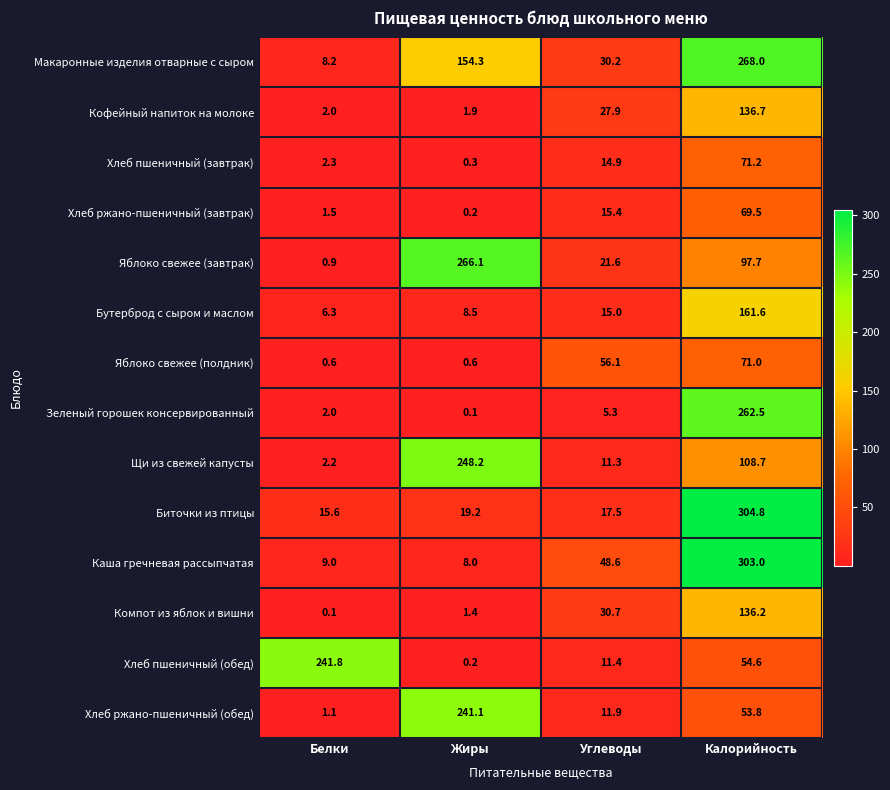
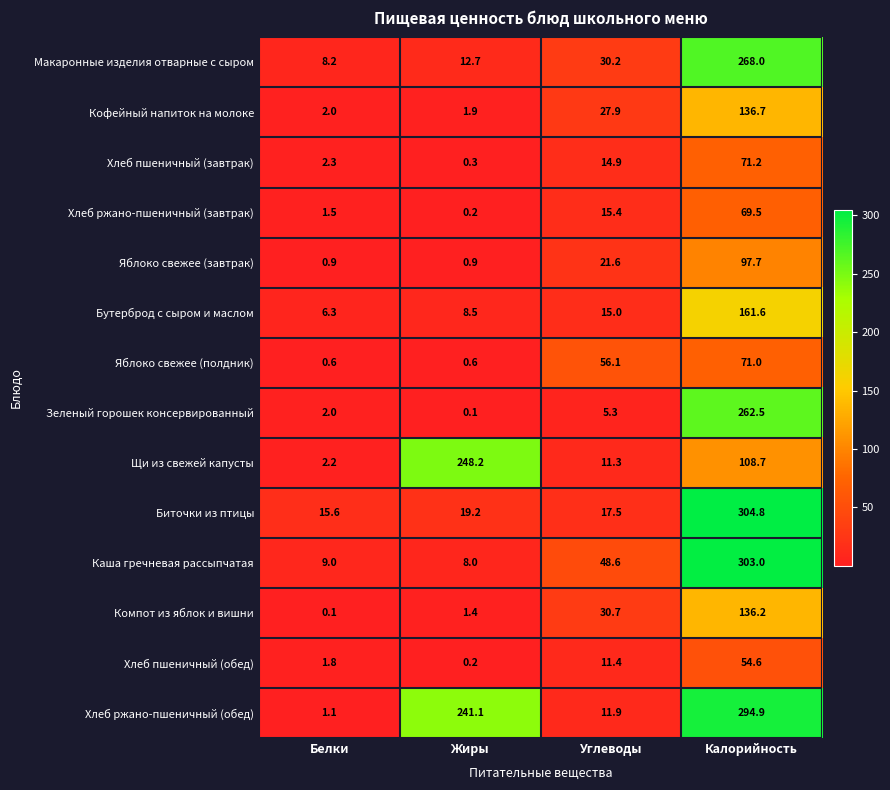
  {
    "Макаронные изделия отварные с сыром": {
      "Белки": 8.2,
-     "Жиры": 154.3,
+     "Жиры": 12.7,
      "Углеводы": 30.2,
      "Калорийность": 268.0
    },
    "Кофейный напиток на молоке": {
      "Белки": 2.0,
      "Жиры": 1.9,
      "Углеводы": 27.9,
      "Калорийность": 136.7
    },
    "Хлеб пшеничный (завтрак)": {
      "Белки": 2.3,
      "Жиры": 0.3,
      "Углеводы": 14.9,
      "Калорийность": 71.2
    },
    "Хлеб ржано-пшеничный (завтрак)": {
      "Белки": 1.5,
      "Жиры": 0.2,
      "Углеводы": 15.4,
      "Калорийность": 69.5
    },
    "Яблоко свежее (завтрак)": {
      "Белки": 0.9,
-     "Жиры": 266.1,
+     "Жиры": 0.9,
      "Углеводы": 21.6,
      "Калорийность": 97.7
    },
    "Бутерброд с сыром и маслом": {
      "Белки": 6.3,
      "Жиры": 8.5,
      "Углеводы": 15.0,
      "Калорийность": 161.6
    },
    "Яблоко свежее (полдник)": {
      "Белки": 0.6,
      "Жиры": 0.6,
      "Углеводы": 56.1,
      "Калорийность": 71.0
    },
    "Зеленый горошек консервированный": {
      "Белки": 2.0,
      "Жиры": 0.1,
      "Углеводы": 5.3,
      "Калорийность": 262.5
    },
    "Щи из свежей капусты": {
      "Белки": 2.2,
      "Жиры": 248.2,
      "Углеводы": 11.3,
      "Калорийность": 108.7
    },
    "Биточки из птицы": {
      "Белки": 15.6,
      "Жиры": 19.2,
      "Углеводы": 17.5,
      "Калорийность": 304.8
    },
    "Каша гречневая рассыпчатая": {
      "Белки": 9.0,
      "Жиры": 8.0,
      "Углеводы": 48.6,
      "Калорийность": 303.0
    },
    "Компот из яблок и вишни": {
      "Белки": 0.1,
      "Жиры": 1.4,
      "Углеводы": 30.7,
      "Калорийность": 136.2
    },
    "Хлеб пшеничный (обед)": {
-     "Белки": 241.8,
+     "Белки": 1.8,
      "Жиры": 0.2,
      "Углеводы": 11.4,
      "Калорийность": 54.6
    },
    "Хлеб ржано-пшеничный (обед)": {
      "Белки": 1.1,
      "Жиры": 241.1,
      "Углеводы": 11.9,
-     "Калорийность": 53.8
+     "Калорийность": 294.9
    }
  }
